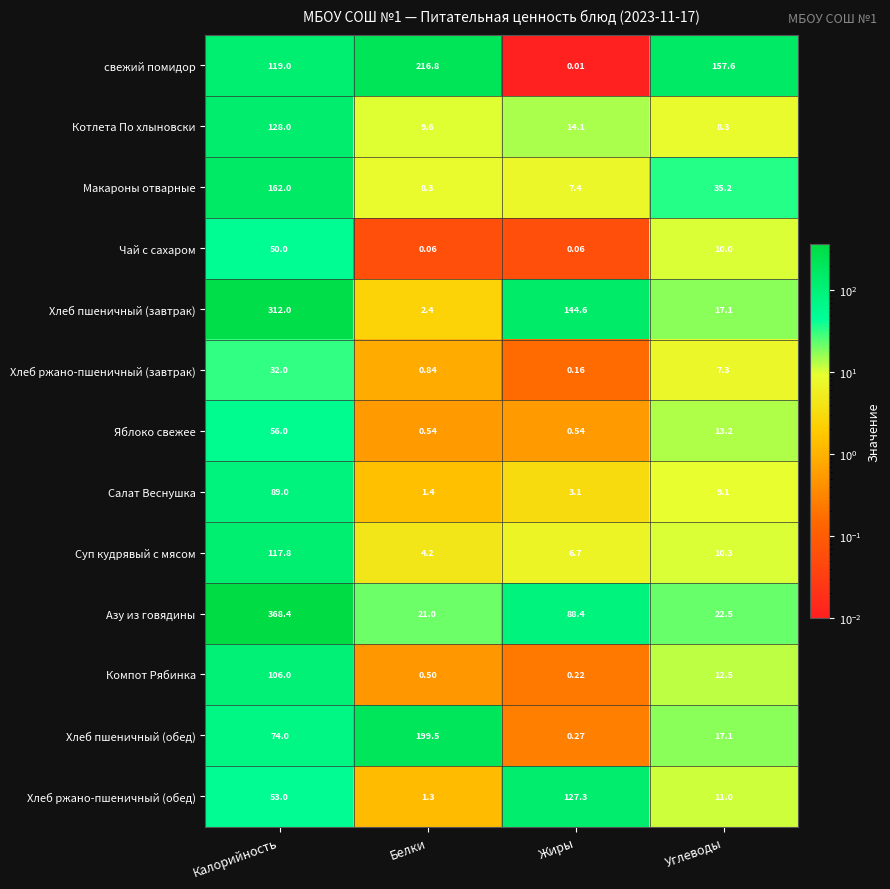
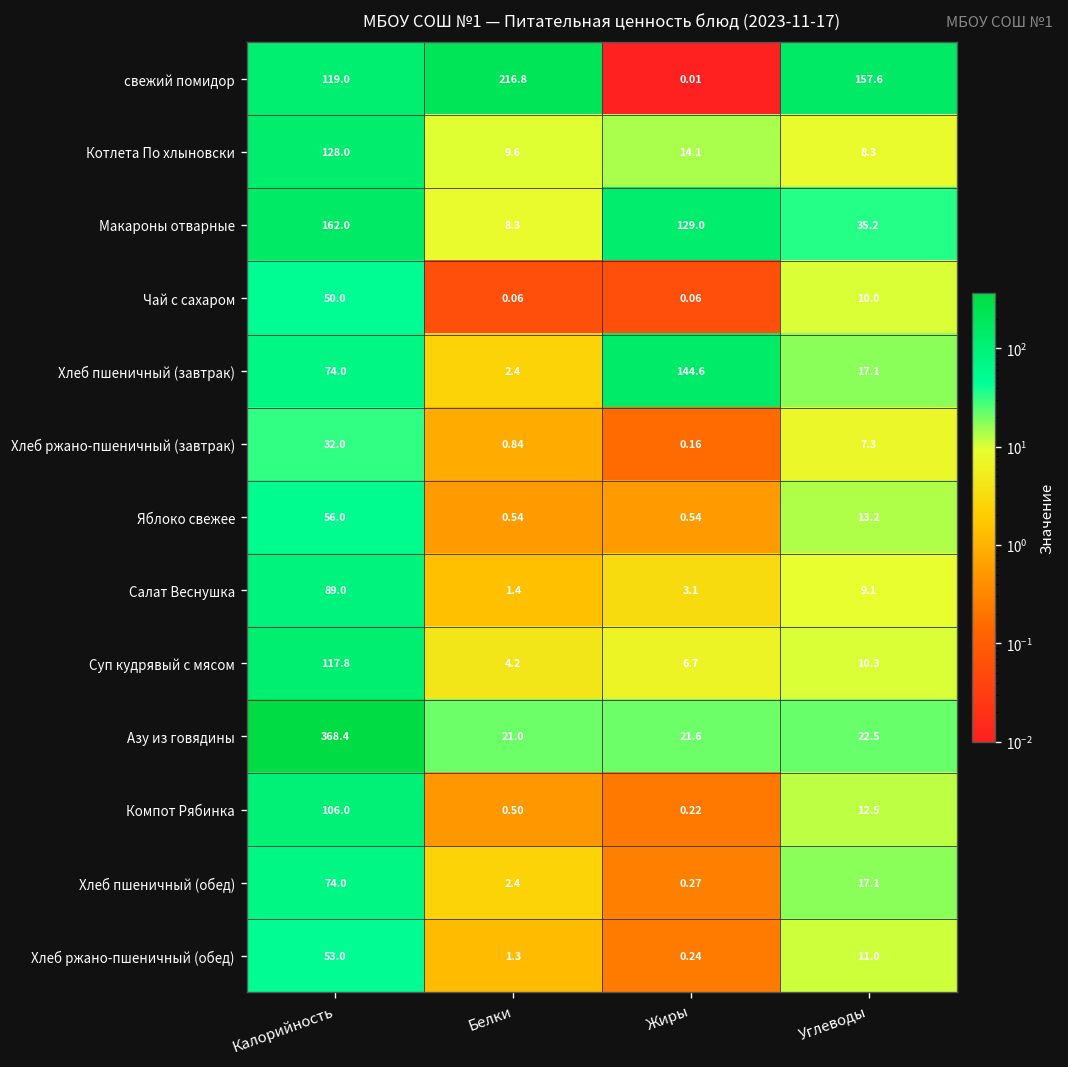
  {
    "свежий помидор": {
      "Калорийность": 119.0,
      "Белки": 216.8,
      "Жиры": 0.01,
      "Углеводы": 157.6
    },
    "Котлета По хлыновски": {
      "Калорийность": 128.0,
      "Белки": 9.6,
      "Жиры": 14.1,
      "Углеводы": 8.3
    },
    "Макароны отварные": {
      "Калорийность": 162.0,
      "Белки": 8.3,
-     "Жиры": 7.4,
+     "Жиры": 129.0,
      "Углеводы": 35.2
    },
    "Чай с сахаром": {
      "Калорийность": 50.0,
      "Белки": 0.06,
      "Жиры": 0.06,
      "Углеводы": 10.0
    },
    "Хлеб пшеничный (завтрак)": {
-     "Калорийность": 312.0,
+     "Калорийность": 74.0,
      "Белки": 2.4,
      "Жиры": 144.6,
      "Углеводы": 17.1
    },
    "Хлеб ржано-пшеничный (завтрак)": {
      "Калорийность": 32.0,
      "Белки": 0.84,
      "Жиры": 0.16,
      "Углеводы": 7.3
    },
    "Яблоко свежее": {
      "Калорийность": 56.0,
      "Белки": 0.54,
      "Жиры": 0.54,
      "Углеводы": 13.2
    },
    "Салат Веснушка": {
      "Калорийность": 89.0,
      "Белки": 1.4,
      "Жиры": 3.1,
      "Углеводы": 9.1
    },
    "Суп кудрявый с мясом": {
      "Калорийность": 117.8,
      "Белки": 4.2,
      "Жиры": 6.7,
      "Углеводы": 10.3
    },
    "Азу из говядины": {
      "Калорийность": 368.4,
      "Белки": 21.0,
-     "Жиры": 88.4,
+     "Жиры": 21.6,
      "Углеводы": 22.5
    },
    "Компот Рябинка": {
      "Калорийность": 106.0,
      "Белки": 0.50,
      "Жиры": 0.22,
      "Углеводы": 12.5
    },
    "Хлеб пшеничный (обед)": {
      "Калорийность": 74.0,
-     "Белки": 199.5,
+     "Белки": 2.4,
      "Жиры": 0.27,
      "Углеводы": 17.1
    },
    "Хлеб ржано-пшеничный (обед)": {
      "Калорийность": 53.0,
      "Белки": 1.3,
-     "Жиры": 127.3,
+     "Жиры": 0.24,
      "Углеводы": 11.0
    }
  }
